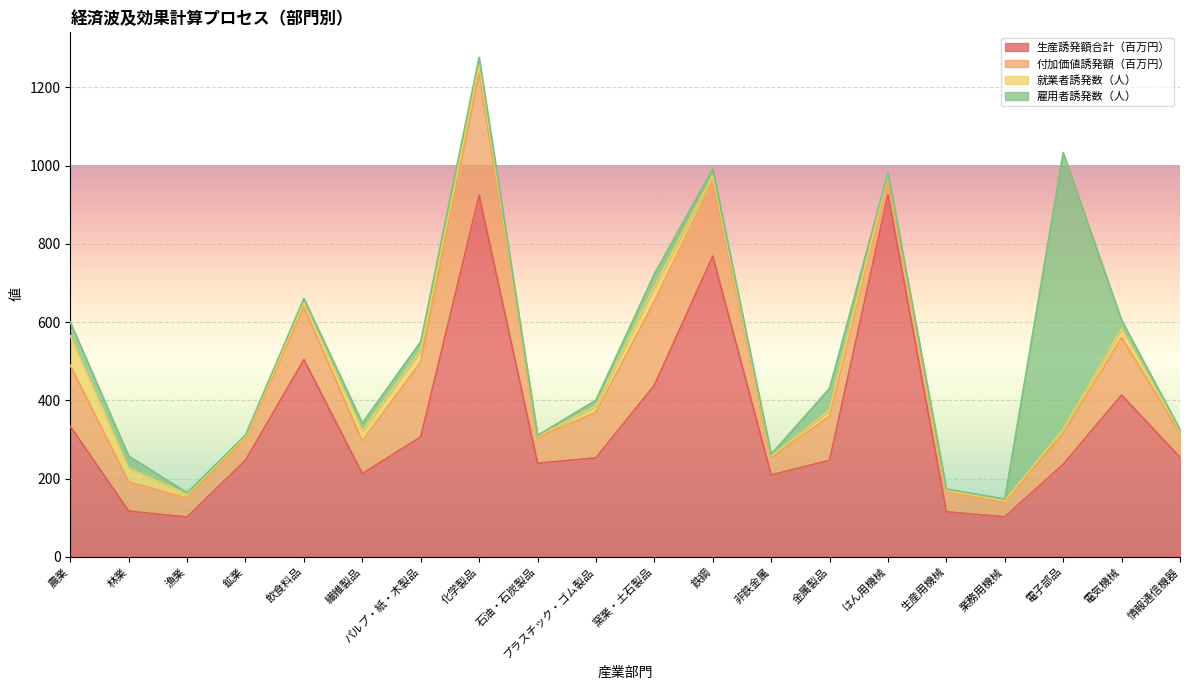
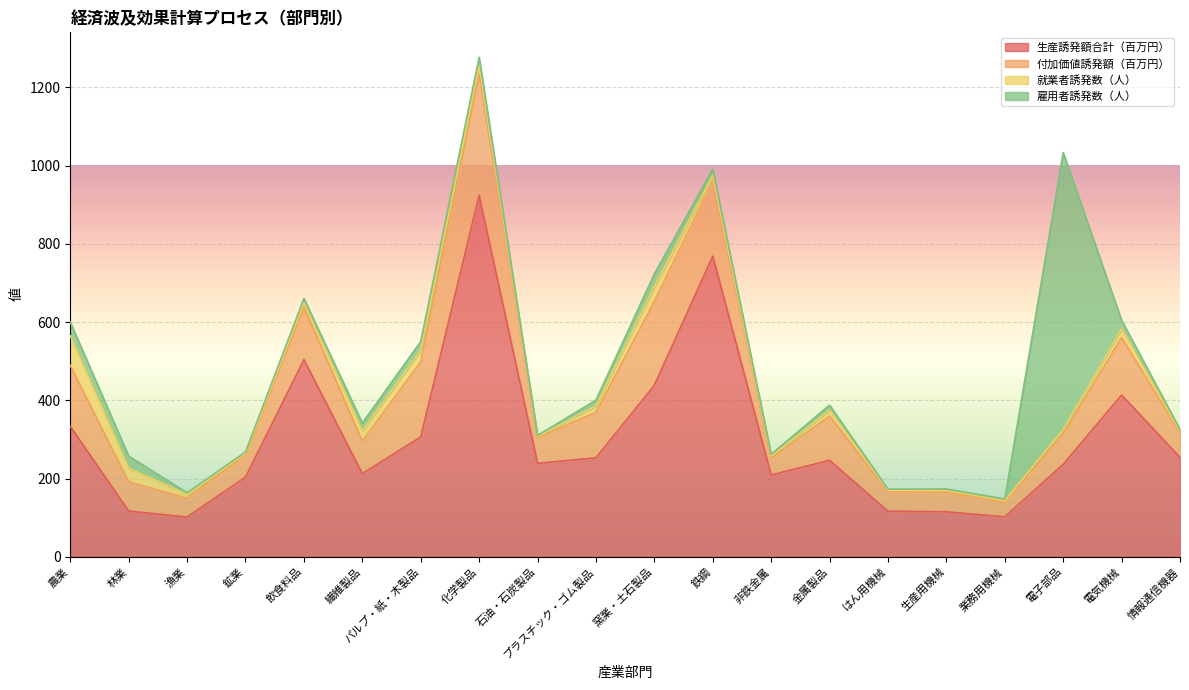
  {
    "生産誘発額合計（百万円）": {
      "農業": 330,
      "林業": 120,
      "漁業": 100,
-     "鉱業": 250,
+     "鉱業": 200,
      "飲食料品": 500,
      "繊維製品": 210,
      "パルプ・紙・木製品": 310,
      "化学製品": 920,
      "石油・石炭製品": 240,
      "プラスチック・ゴム製品": 250,
      "窯業・土石製品": 440,
      "鉄鋼": 770,
      "非鉄金属": 210,
      "金属製品": 250,
-     "はん用機械": 930,
+     "はん用機械": 120,
      "生産用機械": 110,
      "業務用機械": 100,
      "電子部品": 240,
      "電気機械": 410,
      "情報通信機器": 250
    },
    "雇用者誘発数（人）": {
      "農業": 40,
      "林業": 30,
      "飲食料品": 10,
      "繊維製品": 20,
      "パルプ・紙・木製品": 20,
      "化学製品": 20,
      "プラスチック・ゴム製品": 20,
      "窯業・土石製品": 30,
      "鉄鋼": 20,
-     "金属製品": 60,
+     "金属製品": 10,
      "電子部品": 710,
      "電気機械": 20
    }
  }
